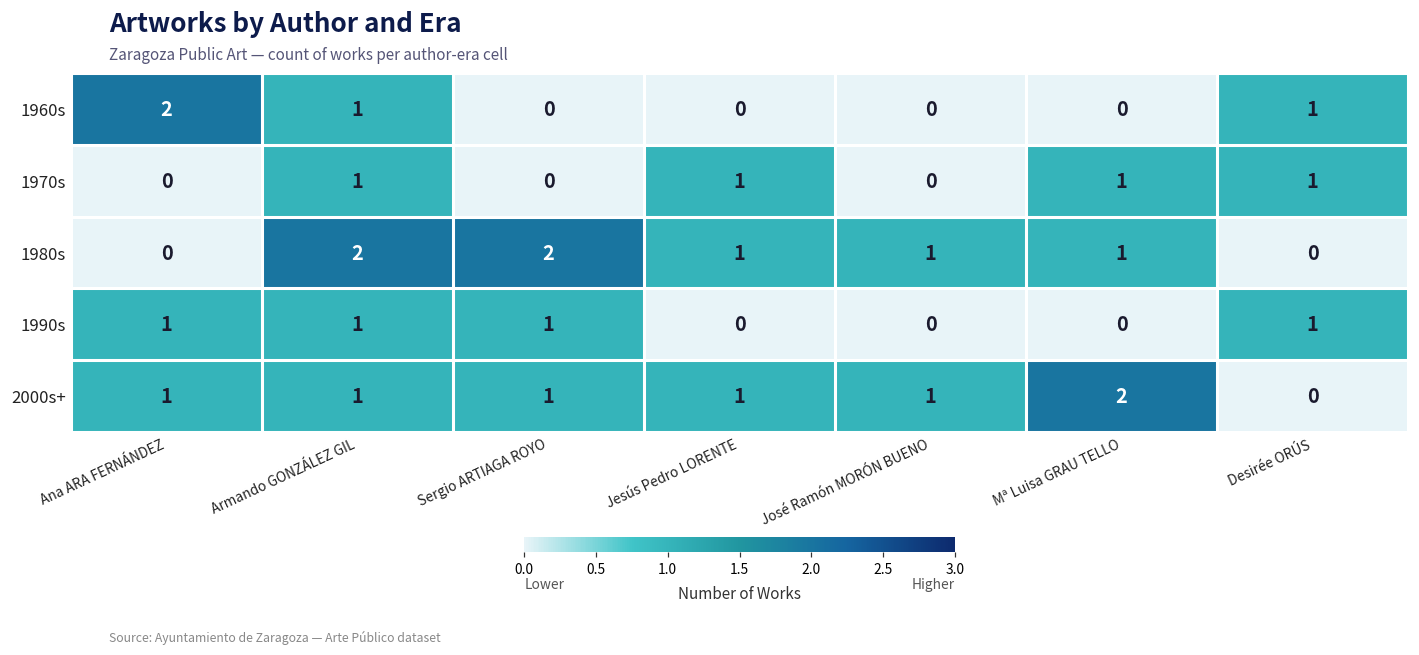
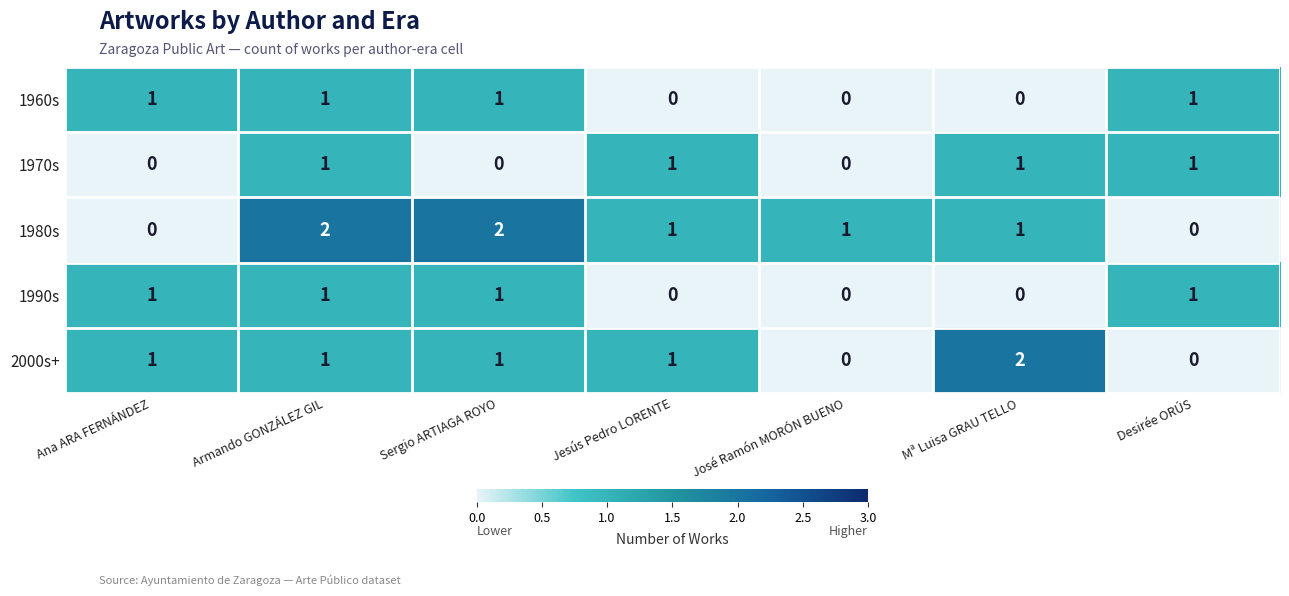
  {
    "1960s": {
-     "Ana ARA FERNÁNDEZ": 2,
+     "Ana ARA FERNÁNDEZ": 1,
      "Armando GONZÁLEZ GIL": 1,
-     "Sergio ARTIAGA ROYO": 0,
+     "Sergio ARTIAGA ROYO": 1,
      "Jesús Pedro LORENTE": 0,
      "José Ramón MORÓN BUENO": 0,
      "Mª Luisa GRAU TELLO": 0,
      "Desirée ORÚS": 1
    },
    "1970s": {
      "Ana ARA FERNÁNDEZ": 0,
      "Armando GONZÁLEZ GIL": 1,
      "Sergio ARTIAGA ROYO": 0,
      "Jesús Pedro LORENTE": 1,
      "José Ramón MORÓN BUENO": 0,
      "Mª Luisa GRAU TELLO": 1,
      "Desirée ORÚS": 1
    },
    "1980s": {
      "Ana ARA FERNÁNDEZ": 0,
      "Armando GONZÁLEZ GIL": 2,
      "Sergio ARTIAGA ROYO": 2,
      "Jesús Pedro LORENTE": 1,
      "José Ramón MORÓN BUENO": 1,
      "Mª Luisa GRAU TELLO": 1,
      "Desirée ORÚS": 0
    },
    "1990s": {
      "Ana ARA FERNÁNDEZ": 1,
      "Armando GONZÁLEZ GIL": 1,
      "Sergio ARTIAGA ROYO": 1,
      "Jesús Pedro LORENTE": 0,
      "José Ramón MORÓN BUENO": 0,
      "Mª Luisa GRAU TELLO": 0,
      "Desirée ORÚS": 1
    },
    "2000s+": {
      "Ana ARA FERNÁNDEZ": 1,
      "Armando GONZÁLEZ GIL": 1,
      "Sergio ARTIAGA ROYO": 1,
      "Jesús Pedro LORENTE": 1,
-     "José Ramón MORÓN BUENO": 1,
+     "José Ramón MORÓN BUENO": 0,
      "Mª Luisa GRAU TELLO": 2,
      "Desirée ORÚS": 0
    }
  }
